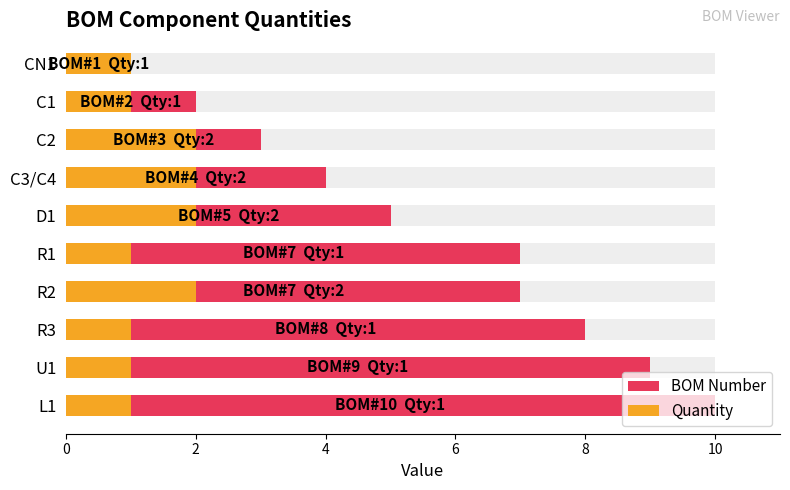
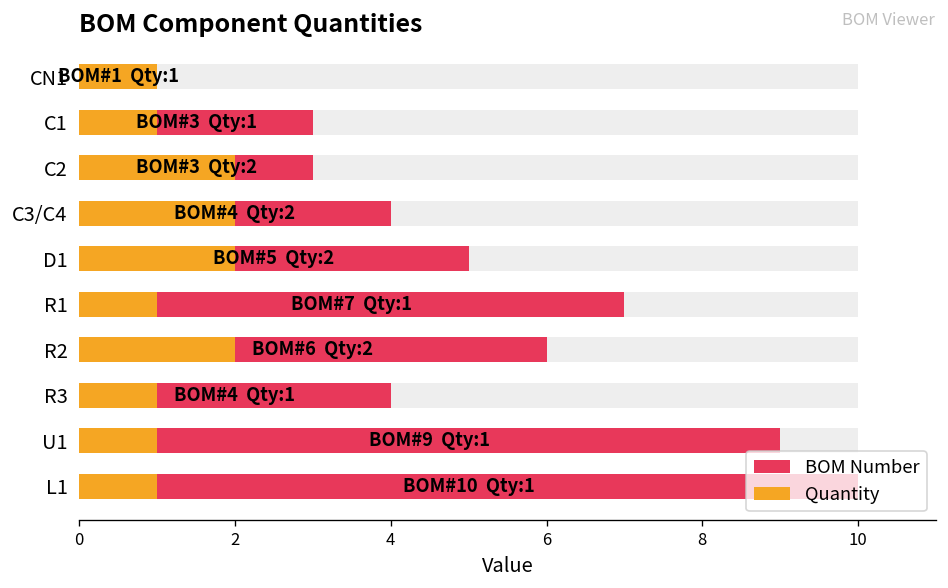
  {
    "BOM Number": {
-     "C1": 2,
-     "R2": 7,
-     "R3": 8
+     "C1": 3,
+     "R2": 6,
+     "R3": 4
    }
  }
